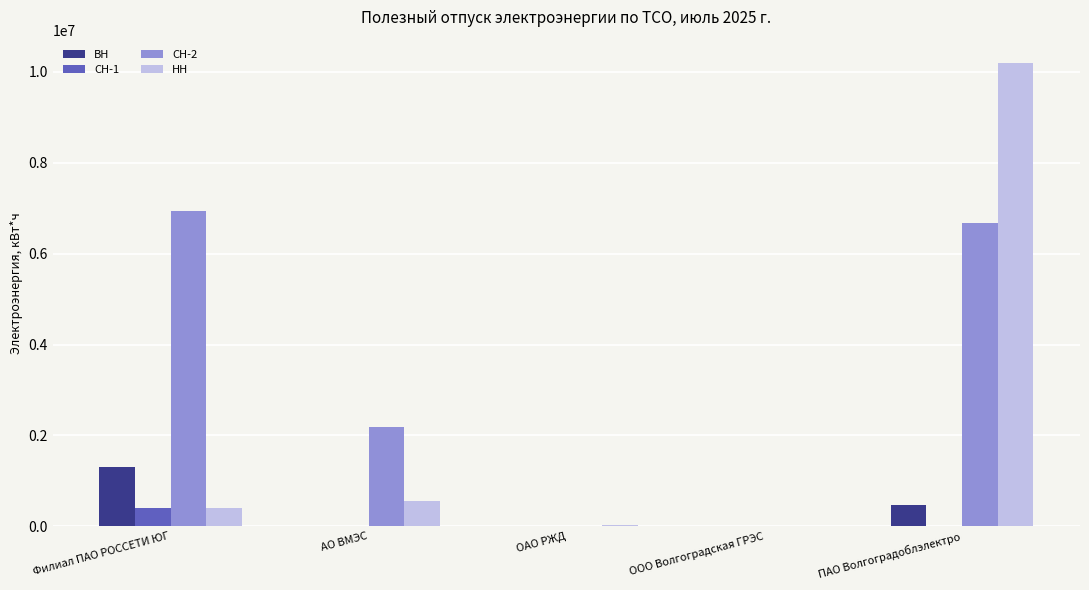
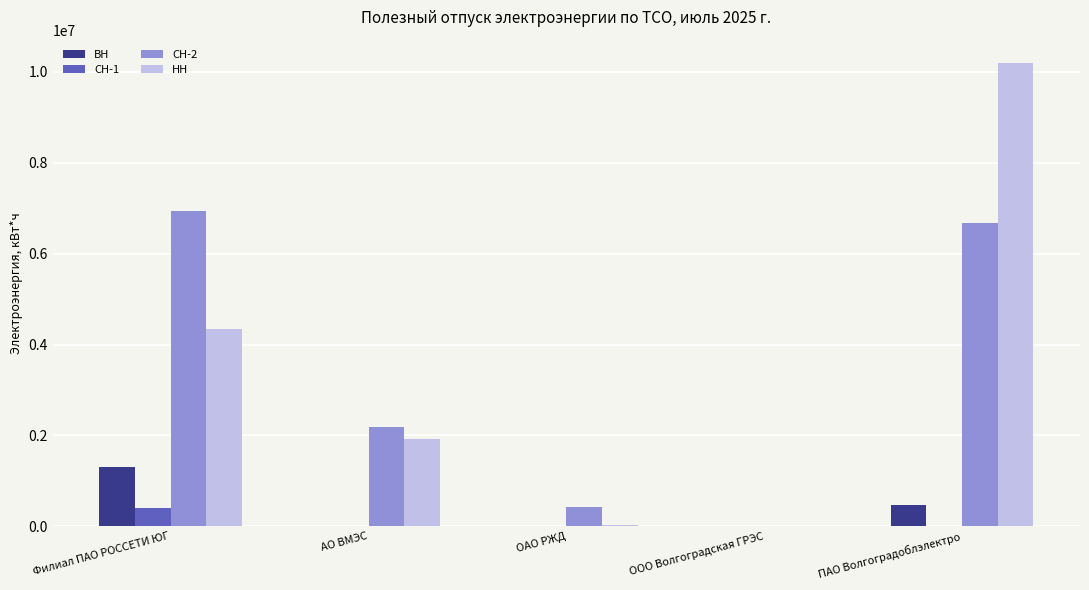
  {
    "ВН": {
      "Филиал ПАО РОССЕТИ ЮГ": 1300000,
      "АО ВМЭС": 0,
      "ОАО РЖД": 0,
      "ООО Волгоградская ГРЭС": 0,
      "ПАО Волгоградоблэлектро": 500000
    },
    "СН-1": {
      "Филиал ПАО РОССЕТИ ЮГ": 400000,
      "АО ВМЭС": 0,
      "ОАО РЖД": 0,
      "ООО Волгоградская ГРЭС": 0,
      "ПАО Волгоградоблэлектро": 0
    },
    "СН-2": {
      "Филиал ПАО РОССЕТИ ЮГ": 6900000,
      "АО ВМЭС": 2200000,
-     "ОАО РЖД": 0,
+     "ОАО РЖД": 400000,
      "ООО Волгоградская ГРЭС": 0,
      "ПАО Волгоградоблэлектро": 6700000
    },
    "НН": {
-     "Филиал ПАО РОССЕТИ ЮГ": 400000,
-     "АО ВМЭС": 500000,
+     "Филиал ПАО РОССЕТИ ЮГ": 4300000,
+     "АО ВМЭС": 1900000,
      "ООО Волгоградская ГРЭС": 0,
      "ПАО Волгоградоблэлектро": 10200000
    }
  }
